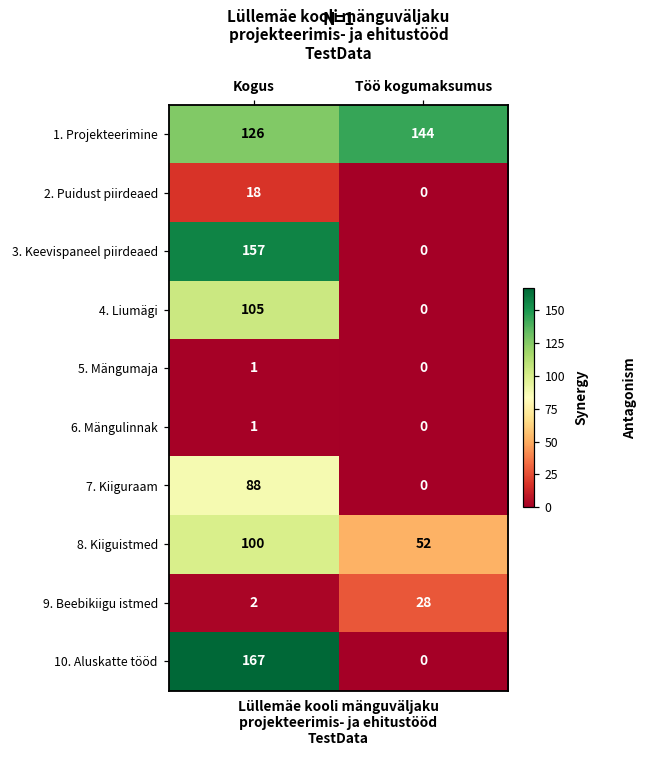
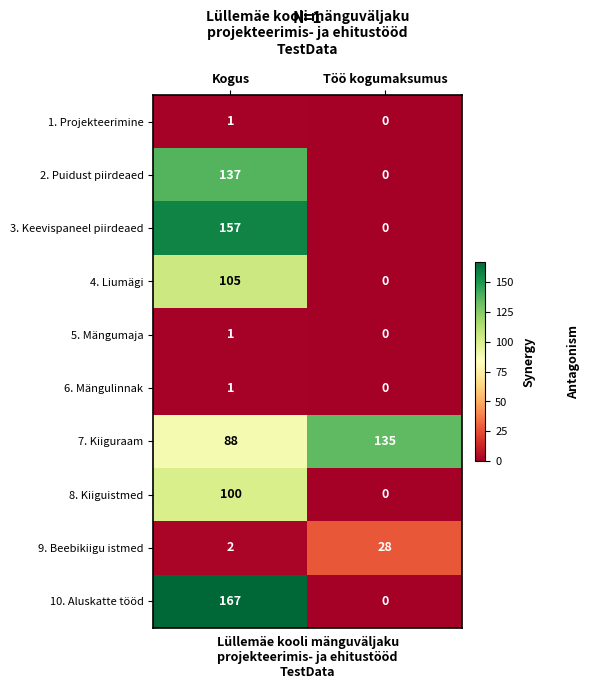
  {
    "1. Projekteerimine": {
-     "Kogus": 126,
-     "Töö kogumaksumus": 144
+     "Kogus": 1,
+     "Töö kogumaksumus": 0
    },
    "2. Puidust piirdeaed": {
-     "Kogus": 18,
+     "Kogus": 137,
      "Töö kogumaksumus": 0
    },
    "3. Keevispaneel piirdeaed": {
      "Kogus": 157,
      "Töö kogumaksumus": 0
    },
    "4. Liumägi": {
      "Kogus": 105,
      "Töö kogumaksumus": 0
    },
    "5. Mängumaja": {
      "Kogus": 1,
      "Töö kogumaksumus": 0
    },
    "6. Mängulinnak": {
      "Kogus": 1,
      "Töö kogumaksumus": 0
    },
    "7. Kiiguraam": {
      "Kogus": 88,
-     "Töö kogumaksumus": 0
+     "Töö kogumaksumus": 135
    },
    "8. Kiiguistmed": {
      "Kogus": 100,
-     "Töö kogumaksumus": 52
+     "Töö kogumaksumus": 0
    },
    "9. Beebikiigu istmed": {
      "Kogus": 2,
      "Töö kogumaksumus": 28
    },
    "10. Aluskatte tööd": {
      "Kogus": 167,
      "Töö kogumaksumus": 0
    }
  }
